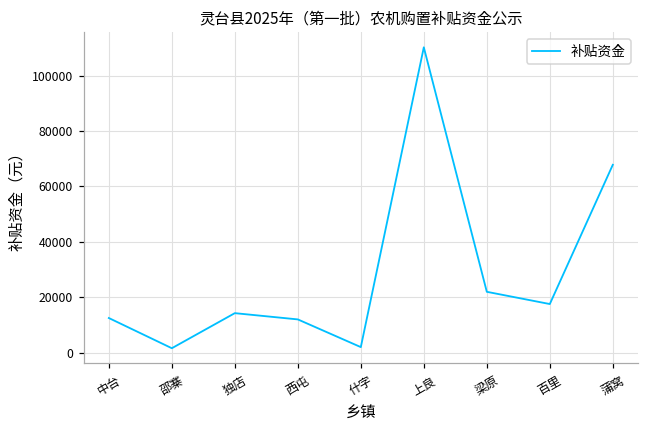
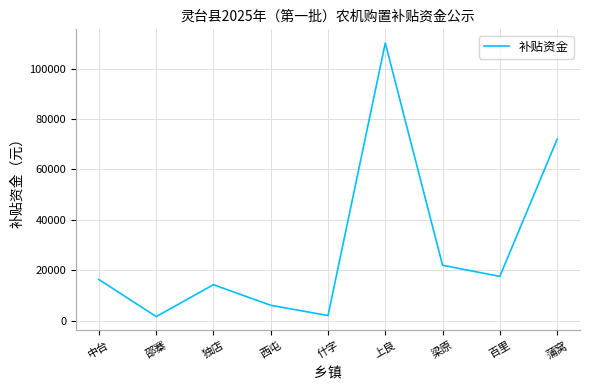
  {
-   "中台": 13000,
+   "中台": 16000,
    "邵寨": 2000,
    "独店": 14000,
-   "西屯": 12000,
+   "西屯": 6000,
    "什字": 2000,
    "上良": 110000,
    "梁原": 22000,
    "百里": 18000,
-   "蒲窝": 68000
+   "蒲窝": 72000
  }
